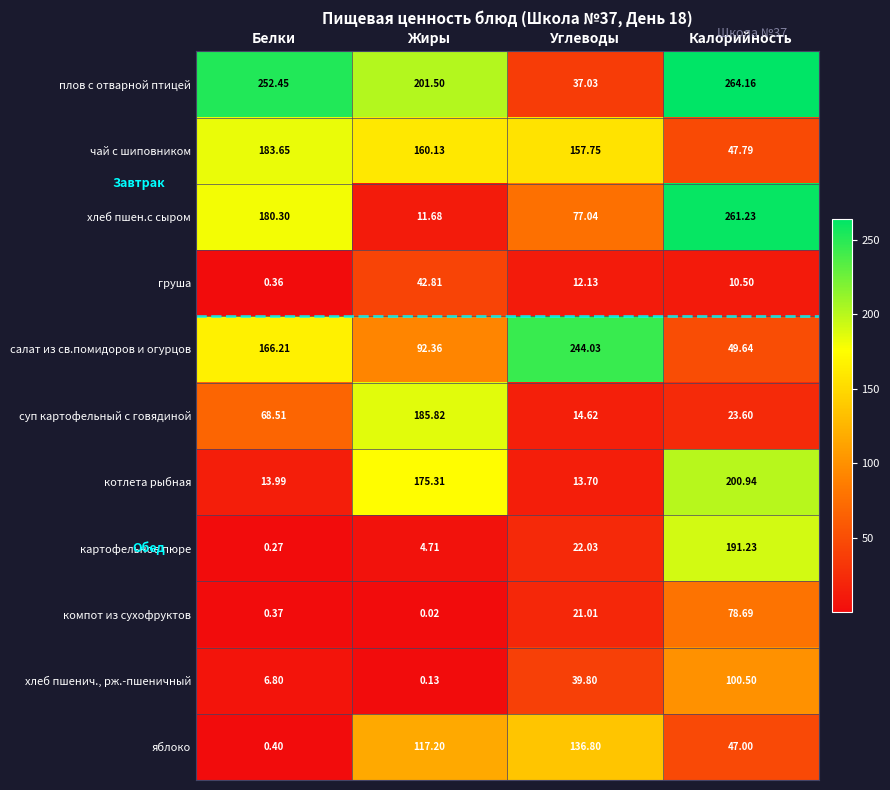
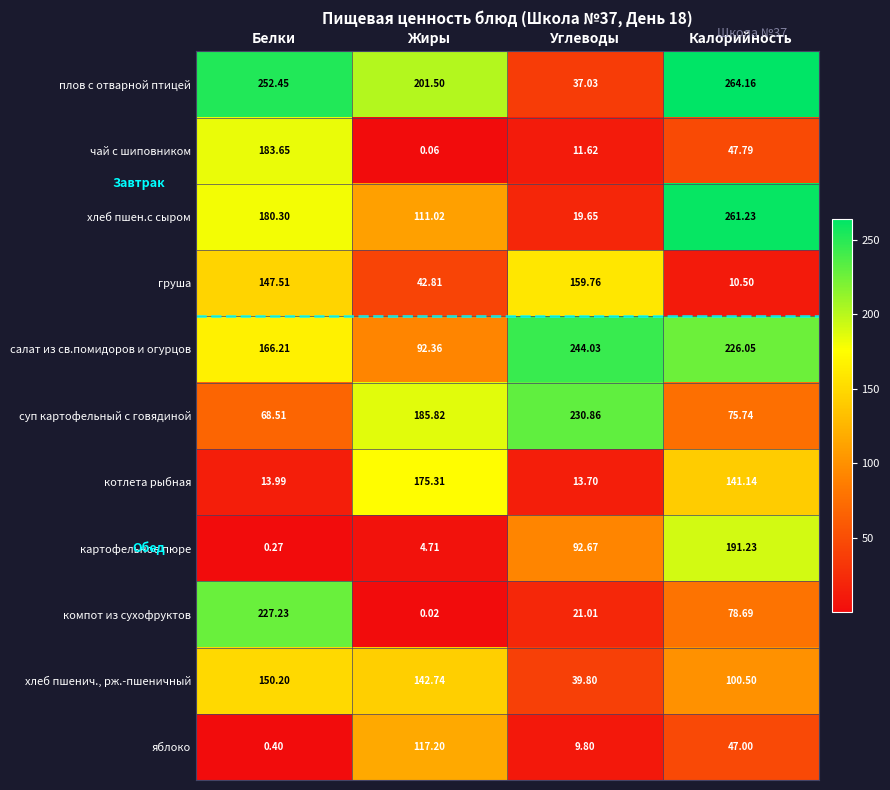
  {
    "плов с отварной птицей": {
      "Белки": 252.45,
      "Жиры": 201.50,
      "Углеводы": 37.03,
      "Калорийность": 264.16
    },
    "чай с шиповником": {
      "Белки": 183.65,
-     "Жиры": 160.13,
-     "Углеводы": 157.75,
+     "Жиры": 0.06,
+     "Углеводы": 11.62,
      "Калорийность": 47.79
    },
    "хлеб пшен.с сыром": {
      "Белки": 180.30,
-     "Жиры": 11.68,
-     "Углеводы": 77.04,
+     "Жиры": 111.02,
+     "Углеводы": 19.65,
      "Калорийность": 261.23
    },
    "груша": {
-     "Белки": 0.36,
+     "Белки": 147.51,
      "Жиры": 42.81,
-     "Углеводы": 12.13,
+     "Углеводы": 159.76,
      "Калорийность": 10.50
    },
    "салат из св.помидоров и огурцов": {
      "Белки": 166.21,
      "Жиры": 92.36,
      "Углеводы": 244.03,
-     "Калорийность": 49.64
+     "Калорийность": 226.05
    },
    "суп картофельный с говядиной": {
      "Белки": 68.51,
      "Жиры": 185.82,
-     "Углеводы": 14.62,
-     "Калорийность": 23.60
+     "Углеводы": 230.86,
+     "Калорийность": 75.74
    },
    "котлета рыбная": {
      "Белки": 13.99,
      "Жиры": 175.31,
      "Углеводы": 13.70,
-     "Калорийность": 200.94
+     "Калорийность": 141.14
    },
    "картофельное пюре": {
      "Белки": 0.27,
      "Жиры": 4.71,
-     "Углеводы": 22.03,
+     "Углеводы": 92.67,
      "Калорийность": 191.23
    },
    "компот из сухофруктов": {
-     "Белки": 0.37,
+     "Белки": 227.23,
      "Жиры": 0.02,
      "Углеводы": 21.01,
      "Калорийность": 78.69
    },
    "хлеб пшенич., рж.-пшеничный": {
-     "Белки": 6.80,
-     "Жиры": 0.13,
+     "Белки": 150.20,
+     "Жиры": 142.74,
      "Углеводы": 39.80,
      "Калорийность": 100.50
    },
    "яблоко": {
      "Белки": 0.40,
      "Жиры": 117.20,
-     "Углеводы": 136.80,
+     "Углеводы": 9.80,
      "Калорийность": 47.00
    }
  }
